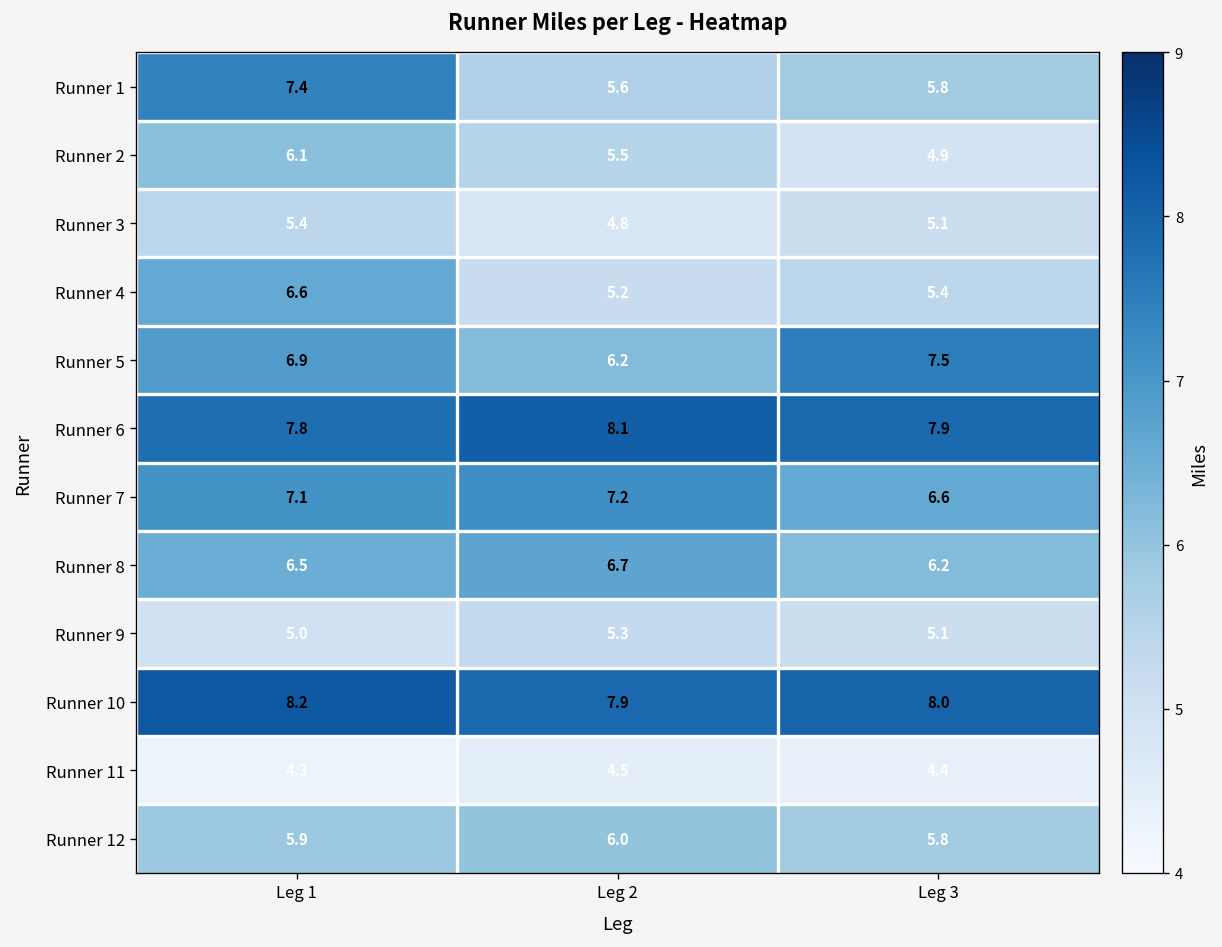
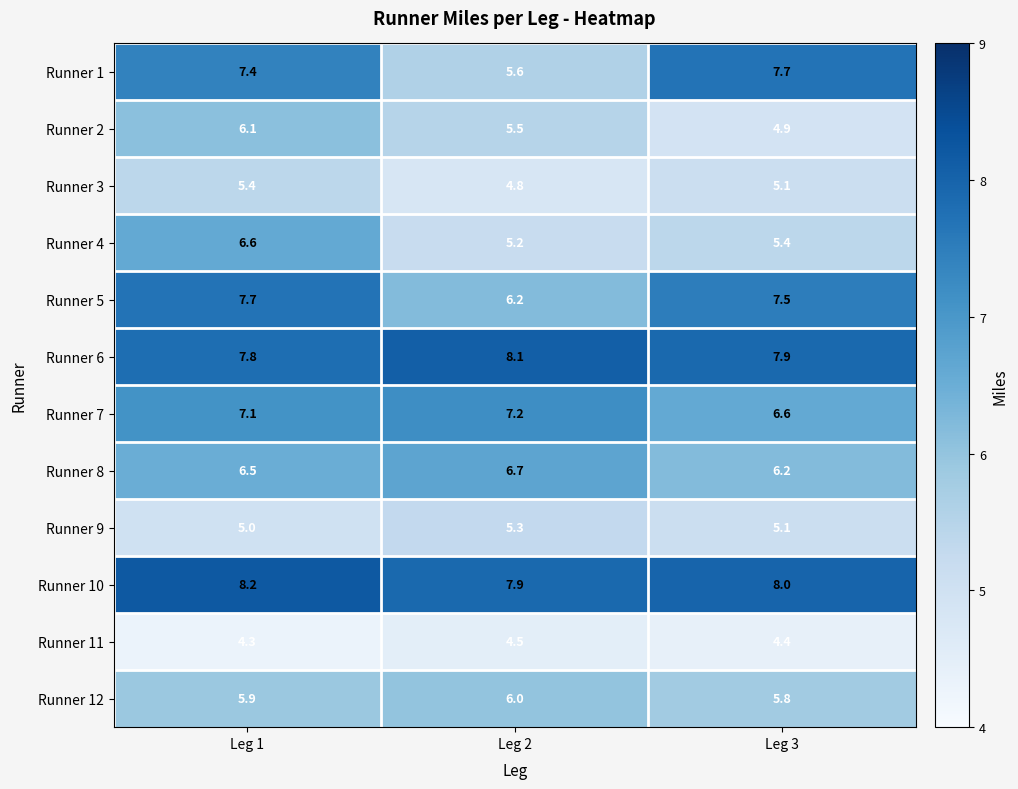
  {
    "Runner 1": {
      "Leg 1": 7.4,
      "Leg 2": 5.6,
-     "Leg 3": 5.8
+     "Leg 3": 7.7
    },
    "Runner 2": {
      "Leg 1": 6.1,
      "Leg 2": 5.5
    },
    "Runner 3": {
      "Leg 1": 5.4,
      "Leg 3": 5.1
    },
    "Runner 4": {
      "Leg 1": 6.6,
      "Leg 2": 5.2,
      "Leg 3": 5.4
    },
    "Runner 5": {
-     "Leg 1": 6.9,
+     "Leg 1": 7.7,
      "Leg 2": 6.2,
      "Leg 3": 7.5
    },
    "Runner 6": {
      "Leg 1": 7.8,
      "Leg 2": 8.1,
      "Leg 3": 7.9
    },
    "Runner 7": {
      "Leg 1": 7.1,
      "Leg 2": 7.2,
      "Leg 3": 6.6
    },
    "Runner 8": {
      "Leg 1": 6.5,
      "Leg 2": 6.7,
      "Leg 3": 6.2
    },
    "Runner 9": {
      "Leg 1": 5.0,
      "Leg 2": 5.3,
      "Leg 3": 5.1
    },
    "Runner 10": {
      "Leg 1": 8.2,
      "Leg 2": 7.9,
      "Leg 3": 8.0
    },
    "Runner 12": {
      "Leg 1": 5.9,
      "Leg 2": 6.0,
      "Leg 3": 5.8
    }
  }
